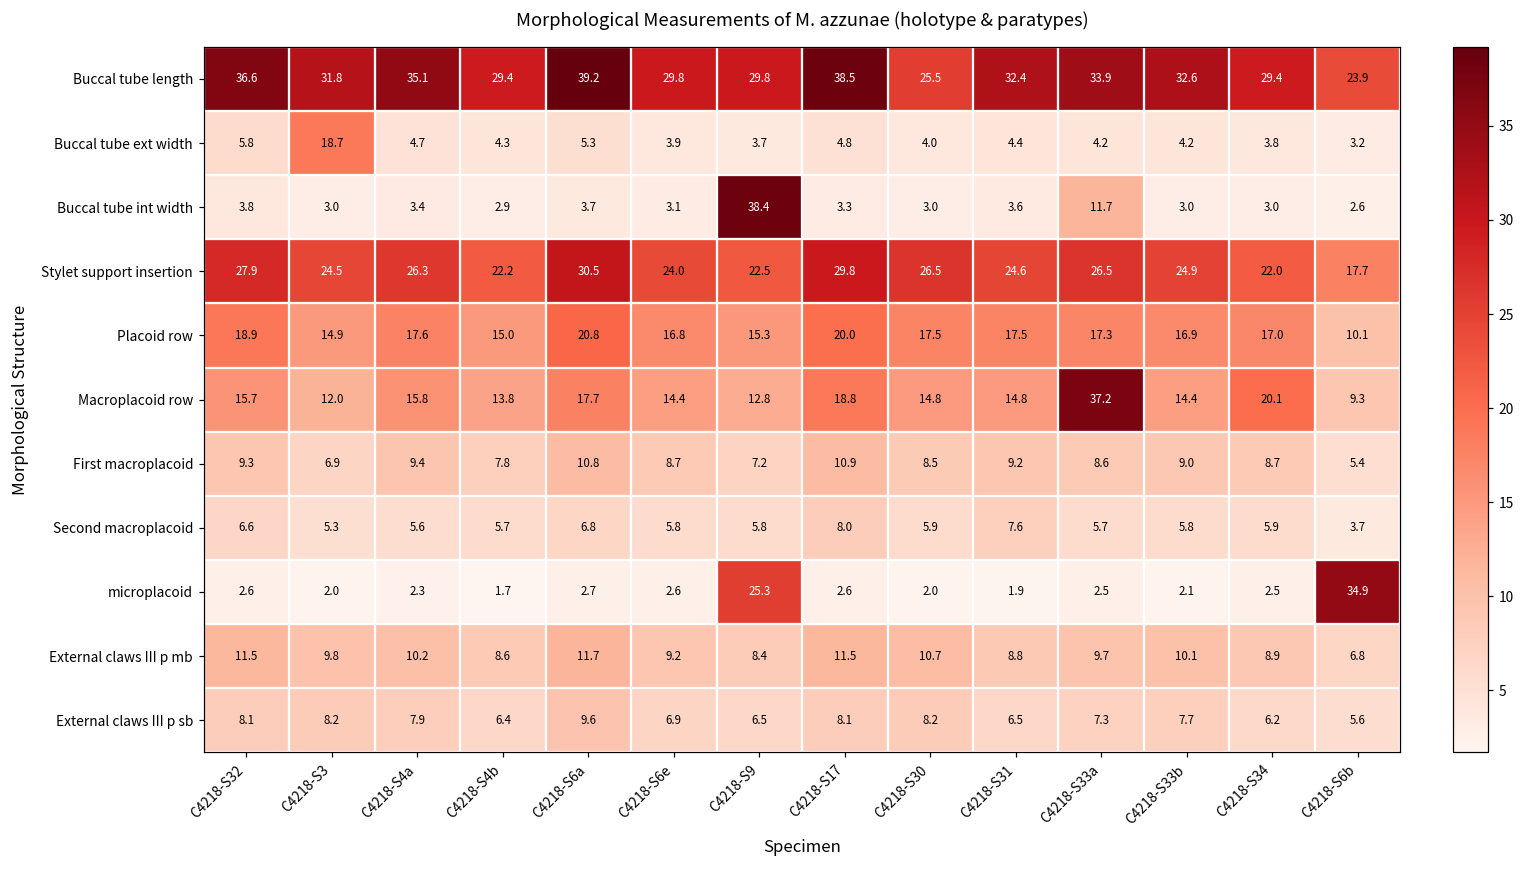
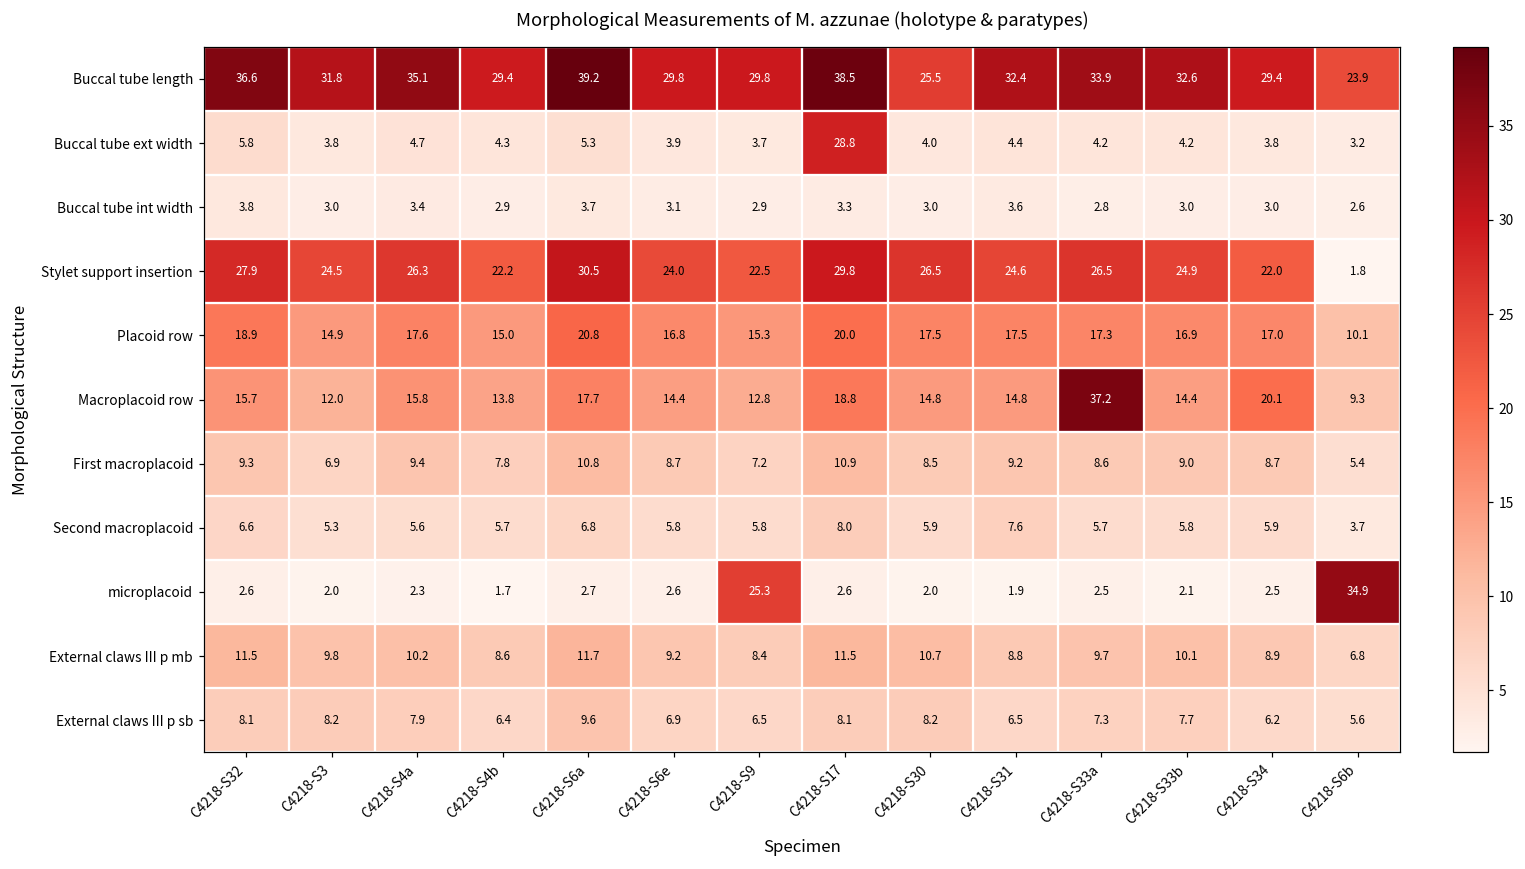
  {
    "Buccal tube length": {
      "C4218-S32": 36.6,
      "C4218-S3": 31.8,
      "C4218-S4a": 35.1,
      "C4218-S4b": 29.4,
      "C4218-S6a": 39.2,
      "C4218-S6e": 29.8,
      "C4218-S9": 29.8,
      "C4218-S17": 38.5,
      "C4218-S30": 25.5,
      "C4218-S31": 32.4,
      "C4218-S33a": 33.9,
      "C4218-S33b": 32.6,
      "C4218-S34": 29.4,
      "C4218-S6b": 23.9
    },
    "Buccal tube ext width": {
      "C4218-S32": 5.8,
-     "C4218-S3": 18.7,
+     "C4218-S3": 3.8,
      "C4218-S4a": 4.7,
      "C4218-S4b": 4.3,
      "C4218-S6a": 5.3,
      "C4218-S6e": 3.9,
      "C4218-S9": 3.7,
-     "C4218-S17": 4.8,
+     "C4218-S17": 28.8,
      "C4218-S30": 4.0,
      "C4218-S31": 4.4,
      "C4218-S33a": 4.2,
      "C4218-S33b": 4.2,
      "C4218-S34": 3.8,
      "C4218-S6b": 3.2
    },
    "Buccal tube int width": {
      "C4218-S32": 3.8,
      "C4218-S3": 3.0,
      "C4218-S4a": 3.4,
      "C4218-S4b": 2.9,
      "C4218-S6a": 3.7,
      "C4218-S6e": 3.1,
-     "C4218-S9": 38.4,
+     "C4218-S9": 2.9,
      "C4218-S17": 3.3,
      "C4218-S30": 3.0,
      "C4218-S31": 3.6,
-     "C4218-S33a": 11.7,
+     "C4218-S33a": 2.8,
      "C4218-S33b": 3.0,
      "C4218-S34": 3.0,
      "C4218-S6b": 2.6
    },
    "Stylet support insertion": {
      "C4218-S32": 27.9,
      "C4218-S3": 24.5,
      "C4218-S4a": 26.3,
      "C4218-S4b": 22.2,
      "C4218-S6a": 30.5,
      "C4218-S6e": 24.0,
      "C4218-S9": 22.5,
      "C4218-S17": 29.8,
      "C4218-S30": 26.5,
      "C4218-S31": 24.6,
      "C4218-S33a": 26.5,
      "C4218-S33b": 24.9,
      "C4218-S34": 22.0,
-     "C4218-S6b": 17.7
+     "C4218-S6b": 1.8
    },
    "Placoid row": {
      "C4218-S32": 18.9,
      "C4218-S3": 14.9,
      "C4218-S4a": 17.6,
      "C4218-S4b": 15.0,
      "C4218-S6a": 20.8,
      "C4218-S6e": 16.8,
      "C4218-S9": 15.3,
      "C4218-S17": 20.0,
      "C4218-S30": 17.5,
      "C4218-S31": 17.5,
      "C4218-S33a": 17.3,
      "C4218-S33b": 16.9,
      "C4218-S34": 17.0,
      "C4218-S6b": 10.1
    },
    "Macroplacoid row": {
      "C4218-S32": 15.7,
      "C4218-S3": 12.0,
      "C4218-S4a": 15.8,
      "C4218-S4b": 13.8,
      "C4218-S6a": 17.7,
      "C4218-S6e": 14.4,
      "C4218-S9": 12.8,
      "C4218-S17": 18.8,
      "C4218-S30": 14.8,
      "C4218-S31": 14.8,
      "C4218-S33a": 37.2,
      "C4218-S33b": 14.4,
      "C4218-S34": 20.1,
      "C4218-S6b": 9.3
    },
    "First macroplacoid": {
      "C4218-S32": 9.3,
      "C4218-S3": 6.9,
      "C4218-S4a": 9.4,
      "C4218-S4b": 7.8,
      "C4218-S6a": 10.8,
      "C4218-S6e": 8.7,
      "C4218-S9": 7.2,
      "C4218-S17": 10.9,
      "C4218-S30": 8.5,
      "C4218-S31": 9.2,
      "C4218-S33a": 8.6,
      "C4218-S33b": 9.0,
      "C4218-S34": 8.7,
      "C4218-S6b": 5.4
    },
    "Second macroplacoid": {
      "C4218-S32": 6.6,
      "C4218-S3": 5.3,
      "C4218-S4a": 5.6,
      "C4218-S4b": 5.7,
      "C4218-S6a": 6.8,
      "C4218-S6e": 5.8,
      "C4218-S9": 5.8,
      "C4218-S17": 8.0,
      "C4218-S30": 5.9,
      "C4218-S31": 7.6,
      "C4218-S33a": 5.7,
      "C4218-S33b": 5.8,
      "C4218-S34": 5.9,
      "C4218-S6b": 3.7
    },
    "microplacoid": {
      "C4218-S32": 2.6,
      "C4218-S3": 2.0,
      "C4218-S4a": 2.3,
      "C4218-S4b": 1.7,
      "C4218-S6a": 2.7,
      "C4218-S6e": 2.6,
      "C4218-S9": 25.3,
      "C4218-S17": 2.6,
      "C4218-S30": 2.0,
      "C4218-S31": 1.9,
      "C4218-S33a": 2.5,
      "C4218-S33b": 2.1,
      "C4218-S34": 2.5,
      "C4218-S6b": 34.9
    },
    "External claws III p mb": {
      "C4218-S32": 11.5,
      "C4218-S3": 9.8,
      "C4218-S4a": 10.2,
      "C4218-S4b": 8.6,
      "C4218-S6a": 11.7,
      "C4218-S6e": 9.2,
      "C4218-S9": 8.4,
      "C4218-S17": 11.5,
      "C4218-S30": 10.7,
      "C4218-S31": 8.8,
      "C4218-S33a": 9.7,
      "C4218-S33b": 10.1,
      "C4218-S34": 8.9,
      "C4218-S6b": 6.8
    },
    "External claws III p sb": {
      "C4218-S32": 8.1,
      "C4218-S3": 8.2,
      "C4218-S4a": 7.9,
      "C4218-S4b": 6.4,
      "C4218-S6a": 9.6,
      "C4218-S6e": 6.9,
      "C4218-S9": 6.5,
      "C4218-S17": 8.1,
      "C4218-S30": 8.2,
      "C4218-S31": 6.5,
      "C4218-S33a": 7.3,
      "C4218-S33b": 7.7,
      "C4218-S34": 6.2,
      "C4218-S6b": 5.6
    }
  }
